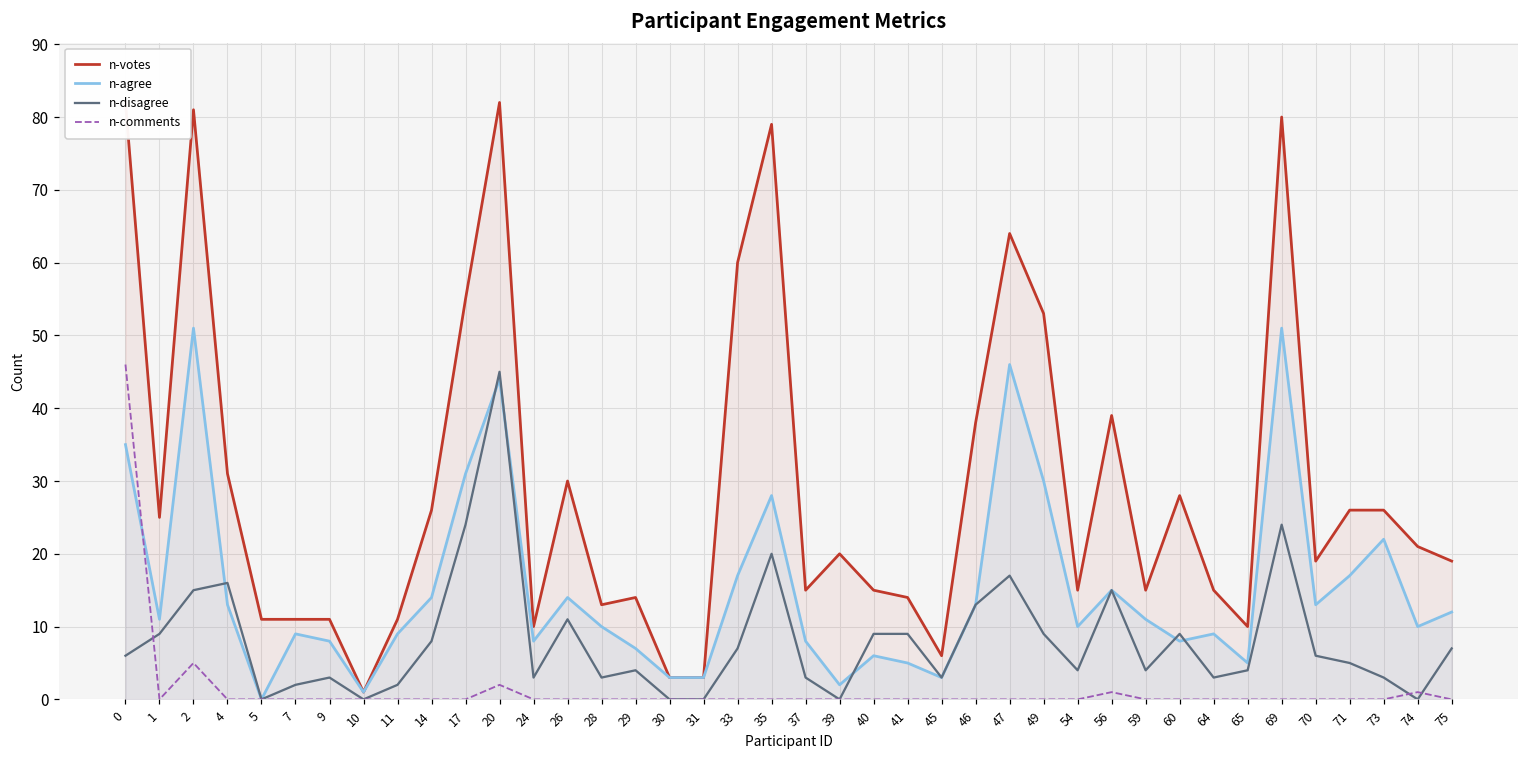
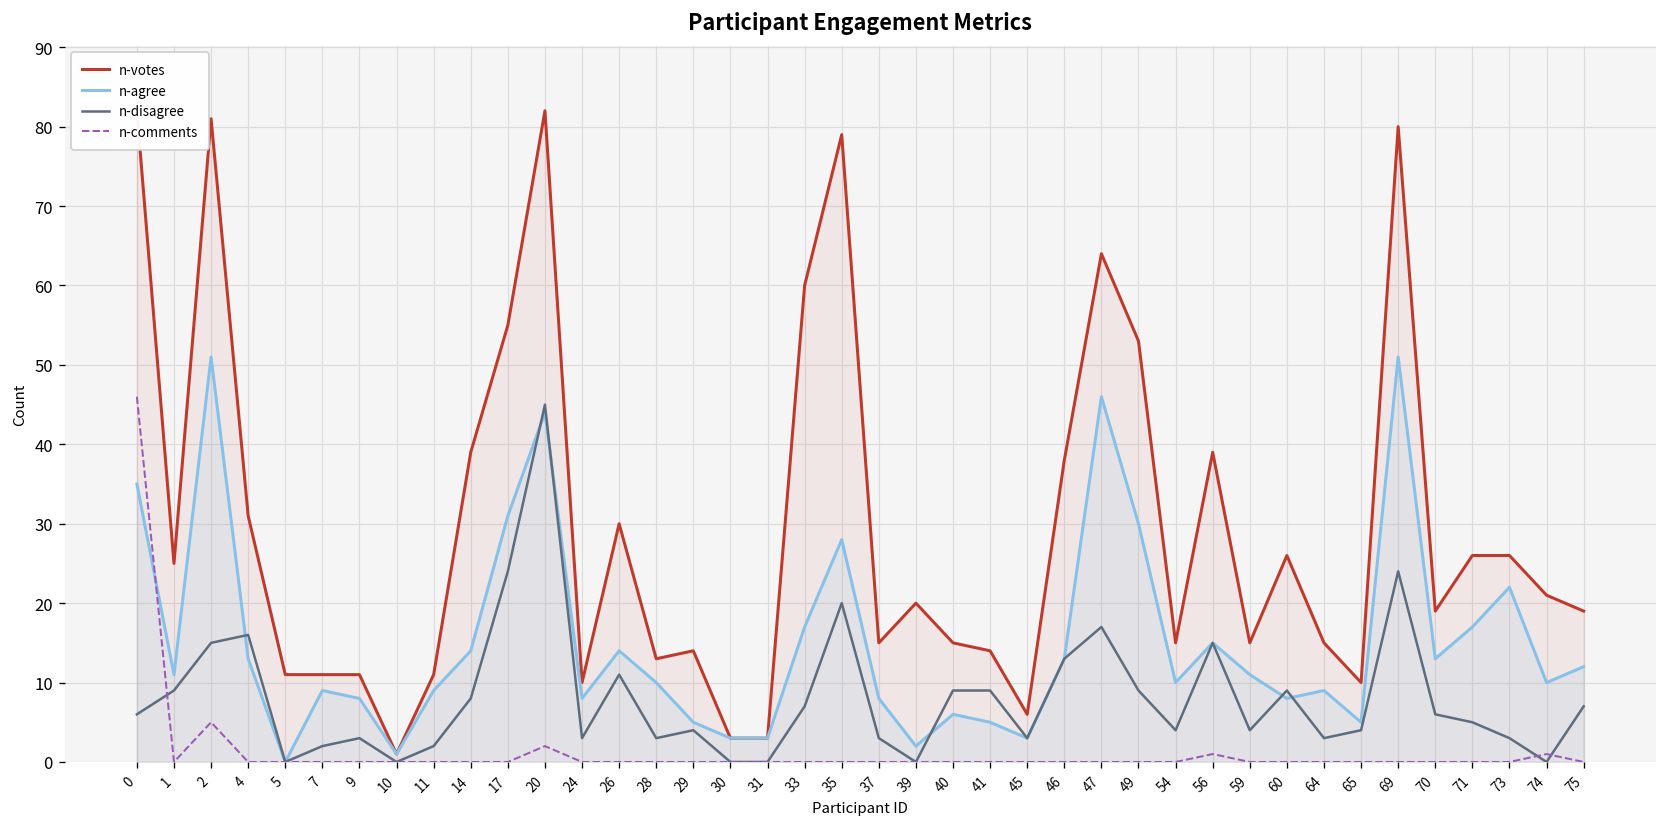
  {
    "n-votes": {
      "1": 25,
      "2": 81,
      "4": 31,
      "5": 11,
      "7": 11,
      "9": 11,
      "11": 11,
-     "14": 26,
+     "14": 39,
      "17": 55,
      "20": 82,
      "24": 10,
      "26": 30,
      "28": 13,
      "29": 14,
      "33": 60,
      "35": 79,
      "37": 15,
      "39": 20,
      "40": 15,
      "41": 14,
      "45": 6,
      "46": 38,
      "47": 64,
      "49": 53,
      "54": 15,
      "56": 39,
      "59": 15,
-     "60": 28,
+     "60": 26,
      "64": 15,
      "65": 10,
      "69": 80,
      "70": 19,
      "71": 26,
      "73": 26,
      "74": 21,
      "75": 19
    },
    "n-agree": {
      "0": 35,
      "1": 11,
      "2": 51,
      "4": 13,
      "7": 9,
      "9": 8,
      "11": 9,
      "14": 14,
      "17": 31,
      "20": 44,
      "24": 8,
      "26": 14,
      "28": 10,
-     "29": 7,
+     "29": 5,
      "33": 17,
      "35": 28,
      "37": 8,
      "39": 2,
      "40": 6,
      "41": 5,
      "47": 46,
      "49": 30,
      "54": 10,
      "59": 11,
      "60": 8,
      "64": 9,
      "65": 5,
      "69": 51,
      "70": 13,
      "71": 17,
      "73": 22,
      "74": 10,
      "75": 12
    },
    "n-disagree": {
      "0": 6,
      "1": 9,
      "2": 15,
      "4": 16,
      "7": 2,
      "9": 3,
      "11": 2,
      "14": 8,
      "17": 24,
      "20": 45,
      "24": 3,
      "26": 11,
      "28": 3,
      "29": 4,
      "33": 7,
      "35": 20,
      "37": 3,
      "40": 9,
      "41": 9,
      "47": 17,
      "49": 9,
      "54": 4,
      "59": 4,
      "60": 9,
      "64": 3,
      "65": 4,
      "69": 24,
      "70": 6,
      "71": 5,
      "73": 3,
      "74": 0,
      "75": 7
    },
    "n-comments": {
      "0": 46,
      "1": 0,
      "2": 5,
      "4": 0,
      "7": 0,
      "9": 0,
      "11": 0,
      "14": 0,
      "17": 0,
      "20": 2,
      "24": 0,
      "26": 0,
      "28": 0,
      "29": 0,
      "33": 0,
      "35": 0,
      "37": 0,
      "40": 0,
      "41": 0,
      "45": 0,
      "46": 0,
      "47": 0,
      "49": 0,
      "54": 0,
      "56": 1,
      "59": 0,
      "60": 0,
      "64": 0,
      "65": 0,
      "69": 0,
      "70": 0,
      "71": 0,
      "73": 0,
      "74": 1,
      "75": 0
    }
  }
